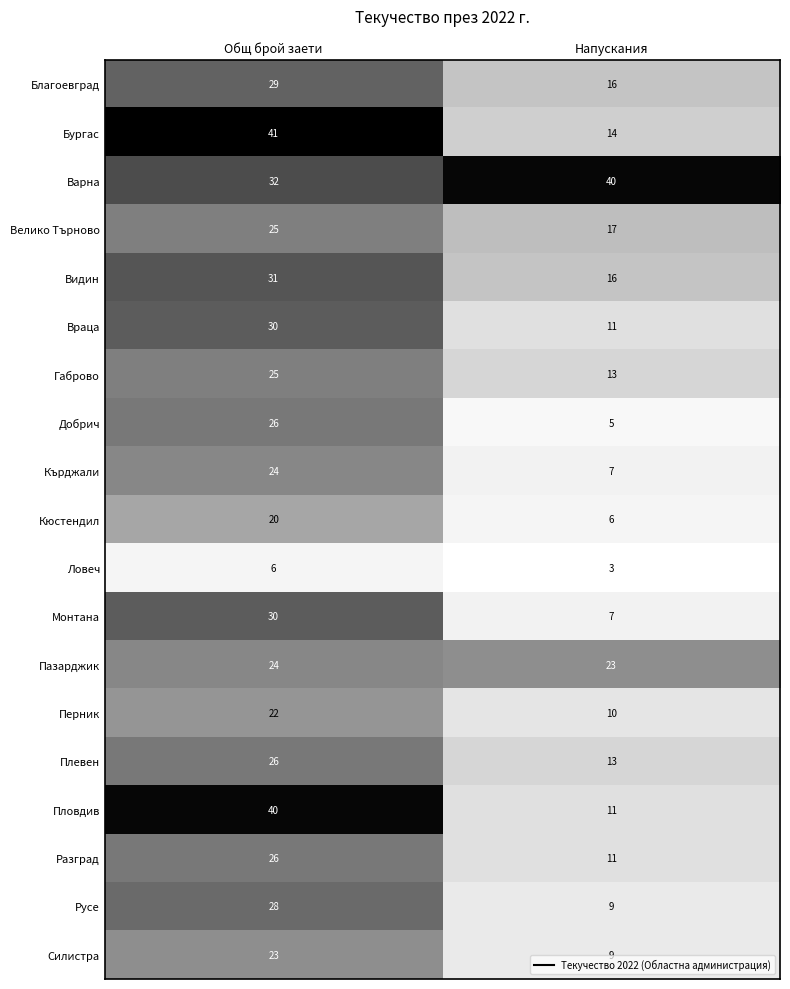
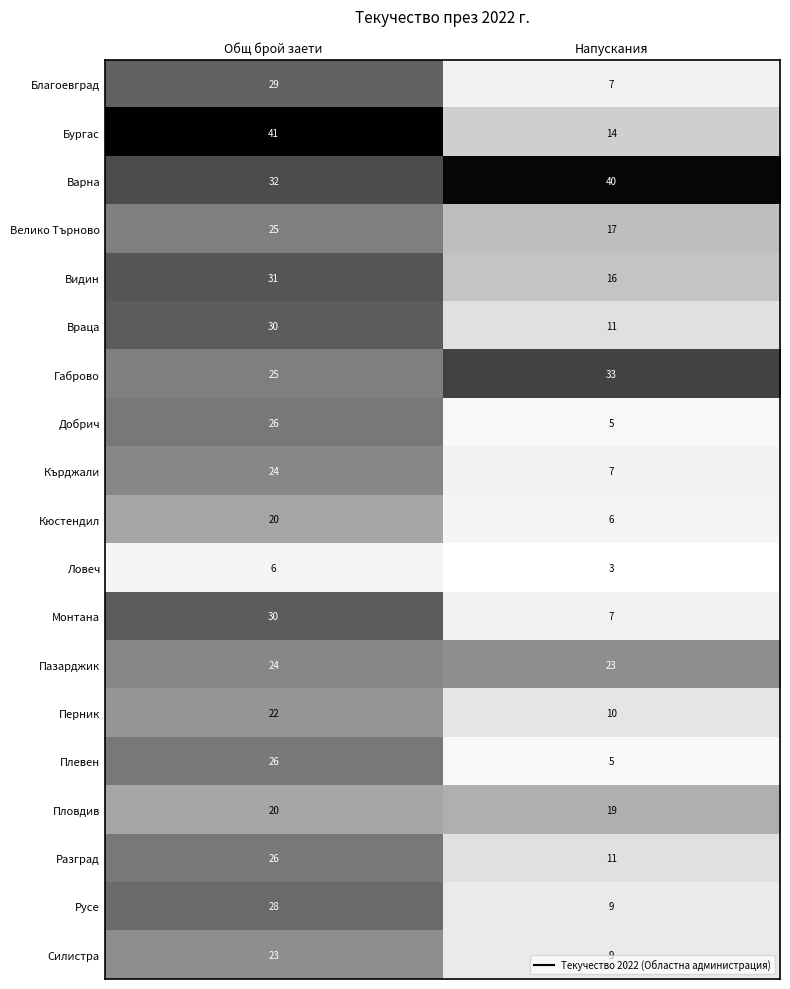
  {
    "Благоевград": {
      "Общ брой заети": 29,
-     "Напускания": 16
+     "Напускания": 7
    },
    "Бургас": {
      "Общ брой заети": 41,
      "Напускания": 14
    },
    "Варна": {
      "Общ брой заети": 32,
      "Напускания": 40
    },
    "Велико Търново": {
      "Общ брой заети": 25,
      "Напускания": 17
    },
    "Видин": {
      "Общ брой заети": 31,
      "Напускания": 16
    },
    "Враца": {
      "Общ брой заети": 30,
      "Напускания": 11
    },
    "Габрово": {
      "Общ брой заети": 25,
-     "Напускания": 13
+     "Напускания": 33
    },
    "Добрич": {
      "Общ брой заети": 26,
      "Напускания": 5
    },
    "Кърджали": {
      "Общ брой заети": 24,
      "Напускания": 7
    },
    "Кюстендил": {
      "Общ брой заети": 20,
      "Напускания": 6
    },
    "Ловеч": {
      "Общ брой заети": 6,
      "Напускания": 3
    },
    "Монтана": {
      "Общ брой заети": 30,
      "Напускания": 7
    },
    "Пазарджик": {
      "Общ брой заети": 24,
      "Напускания": 23
    },
    "Перник": {
      "Общ брой заети": 22,
      "Напускания": 10
    },
    "Плевен": {
      "Общ брой заети": 26,
-     "Напускания": 13
+     "Напускания": 5
    },
    "Пловдив": {
-     "Общ брой заети": 40,
-     "Напускания": 11
+     "Общ брой заети": 20,
+     "Напускания": 19
    },
    "Разград": {
      "Общ брой заети": 26,
      "Напускания": 11
    },
    "Русе": {
      "Общ брой заети": 28,
      "Напускания": 9
    },
    "Силистра": {
      "Общ брой заети": 23
    }
  }
